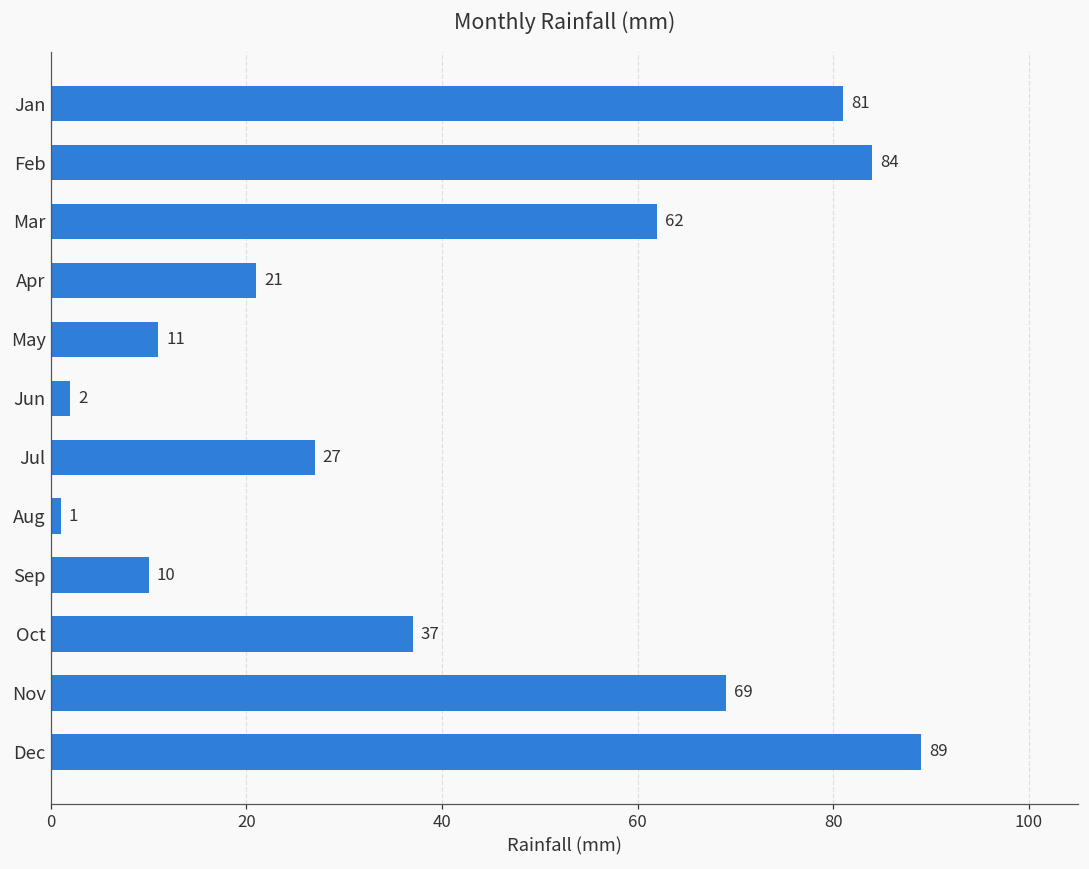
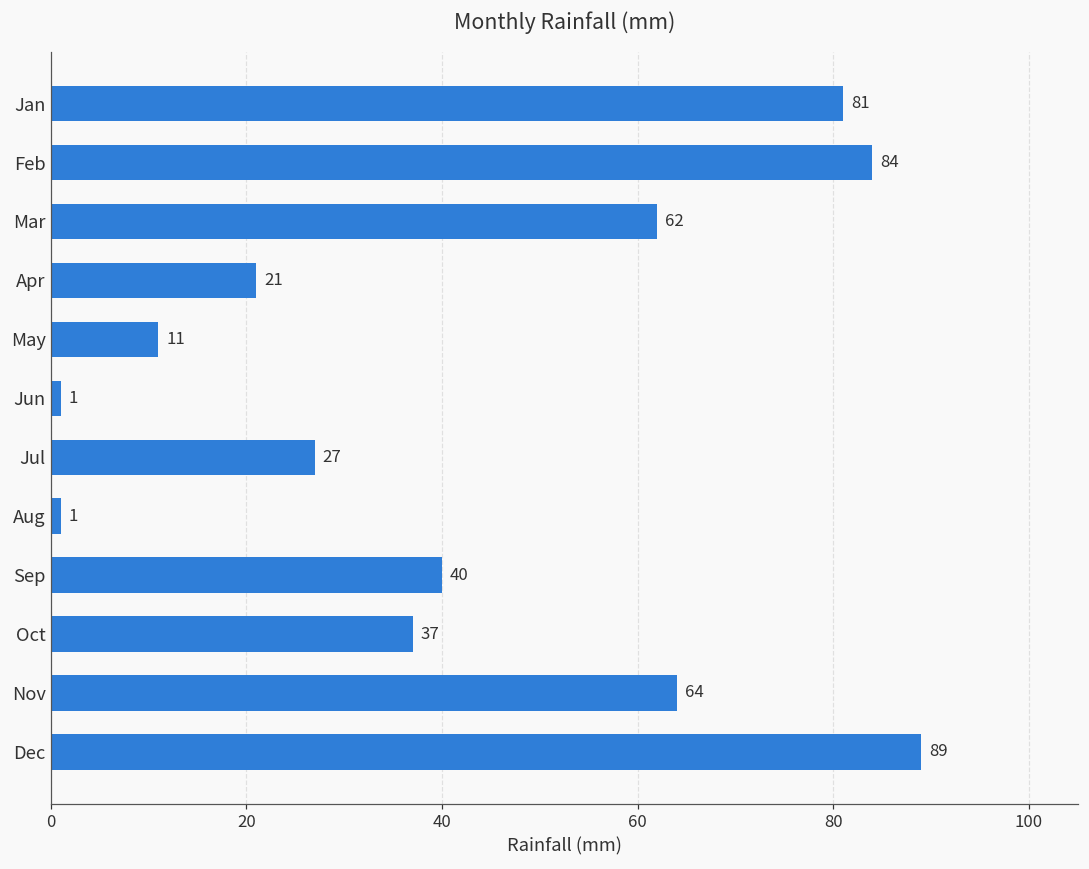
  {
    "Jan": 81,
    "Feb": 84,
    "Mar": 62,
    "Apr": 21,
    "May": 11,
-   "Jun": 2,
+   "Jun": 1,
    "Jul": 27,
    "Aug": 1,
-   "Sep": 10,
+   "Sep": 40,
    "Oct": 37,
-   "Nov": 69,
+   "Nov": 64,
    "Dec": 89
  }
